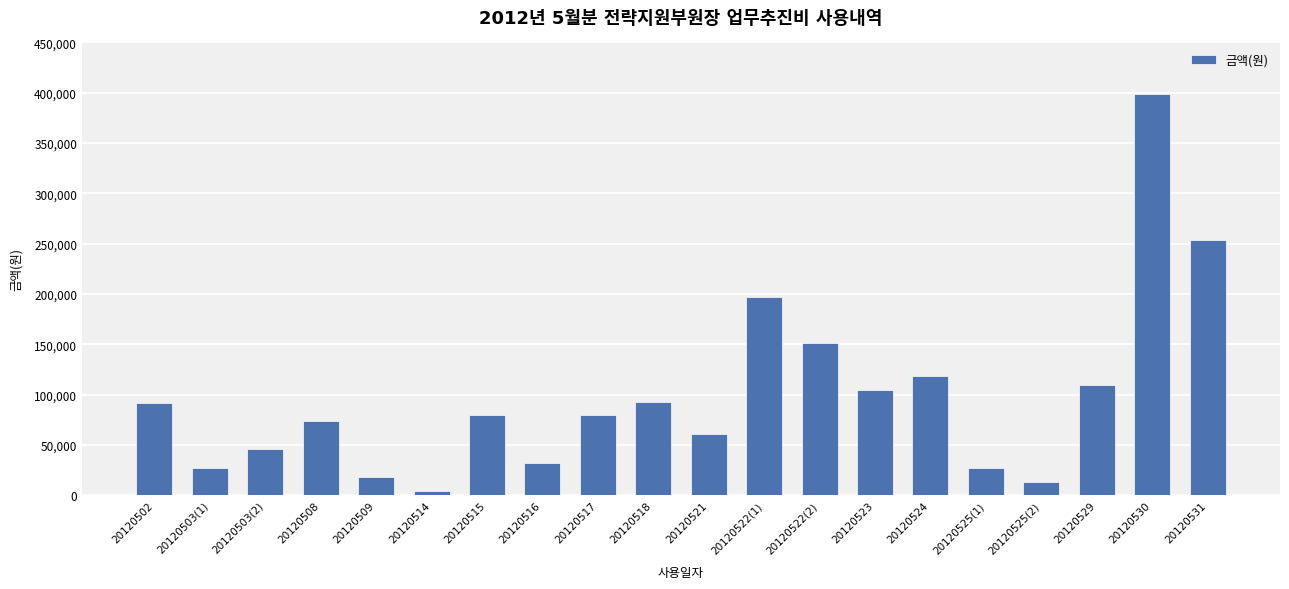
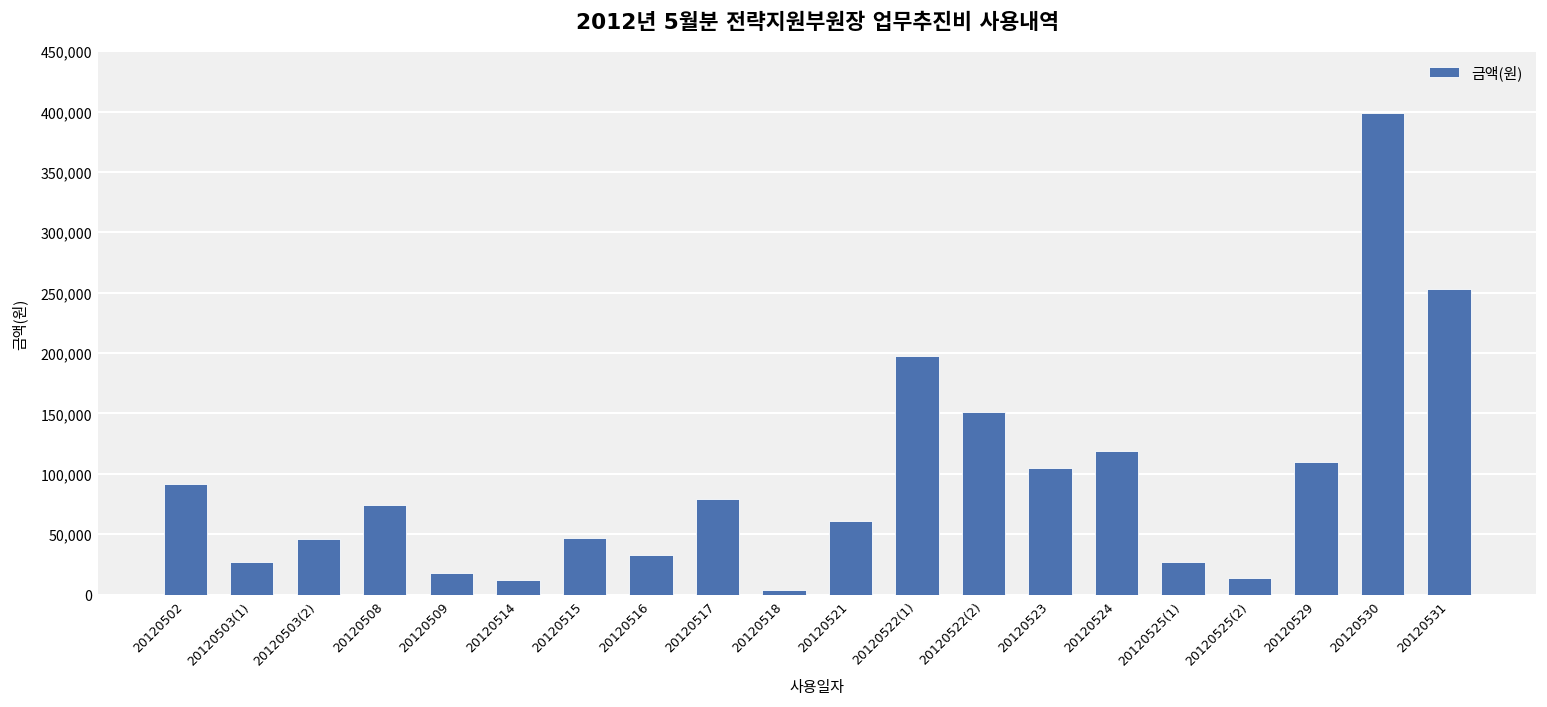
  {
    "20120502": "91,000",
    "20120503(1)": "27,000",
    "20120503(2)": "46,000",
    "20120508": "74,000",
    "20120509": "18,000",
-   "20120514": "4,000",
-   "20120515": "80,000",
+   "20120514": "12,000",
+   "20120515": "47,000",
    "20120516": "33,000",
    "20120517": "79,000",
-   "20120518": "92,000",
+   "20120518": "4,000",
    "20120521": "61,000",
    "20120522(1)": "197,000",
    "20120522(2)": "151,000",
    "20120523": "105,000",
    "20120524": "119,000",
    "20120525(1)": "27,000",
    "20120525(2)": "14,000",
    "20120529": "110,000",
    "20120530": "399,000",
    "20120531": "253,000"
  }
